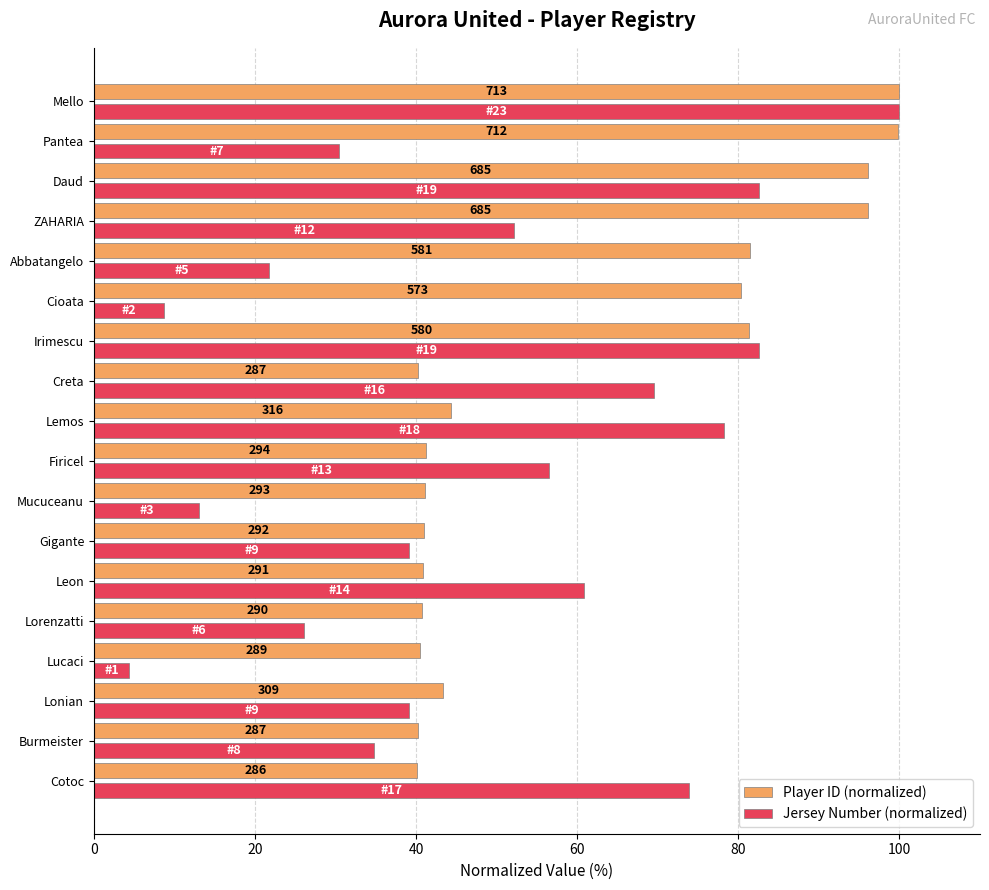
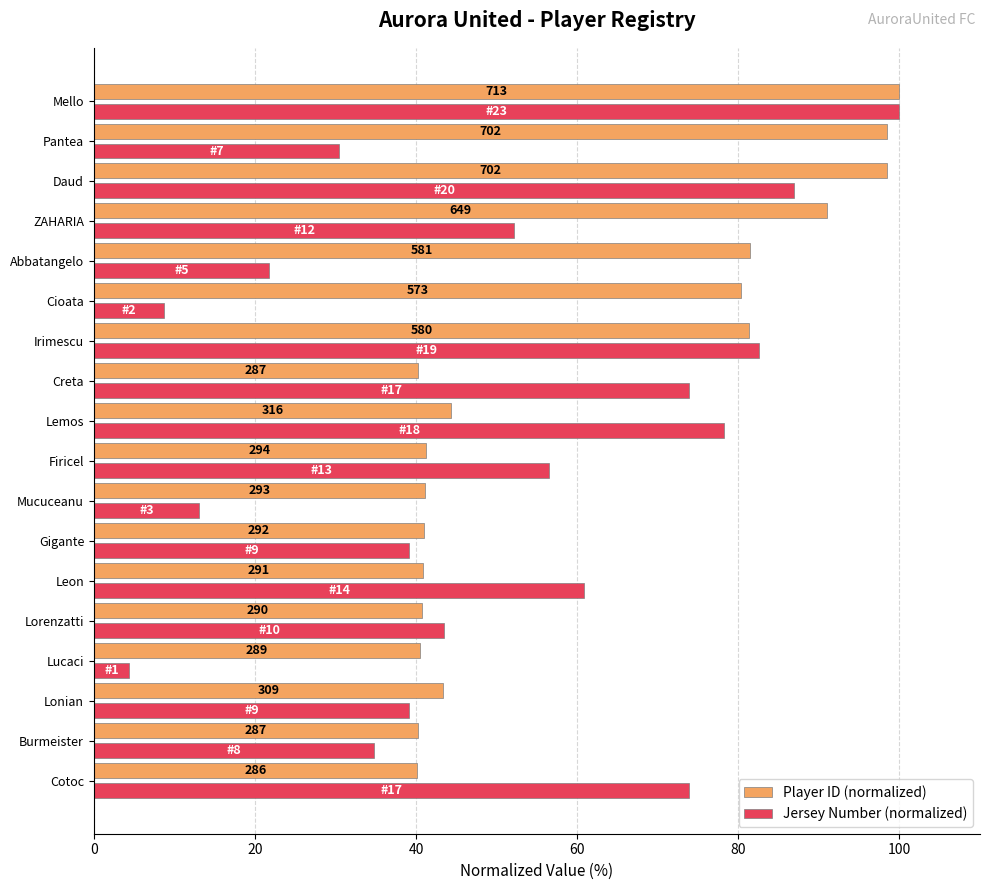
  {
    "Player ID (normalized)": {
-     "Pantea": 712,
-     "Daud": 685,
-     "ZAHARIA": 685
+     "Pantea": 702,
+     "Daud": 702,
+     "ZAHARIA": 649
    },
    "Jersey Number (normalized)": {
-     "Daud": 19,
-     "Creta": 16,
-     "Lorenzatti": 6
+     "Daud": 20,
+     "Creta": 17,
+     "Lorenzatti": 10
    }
  }
